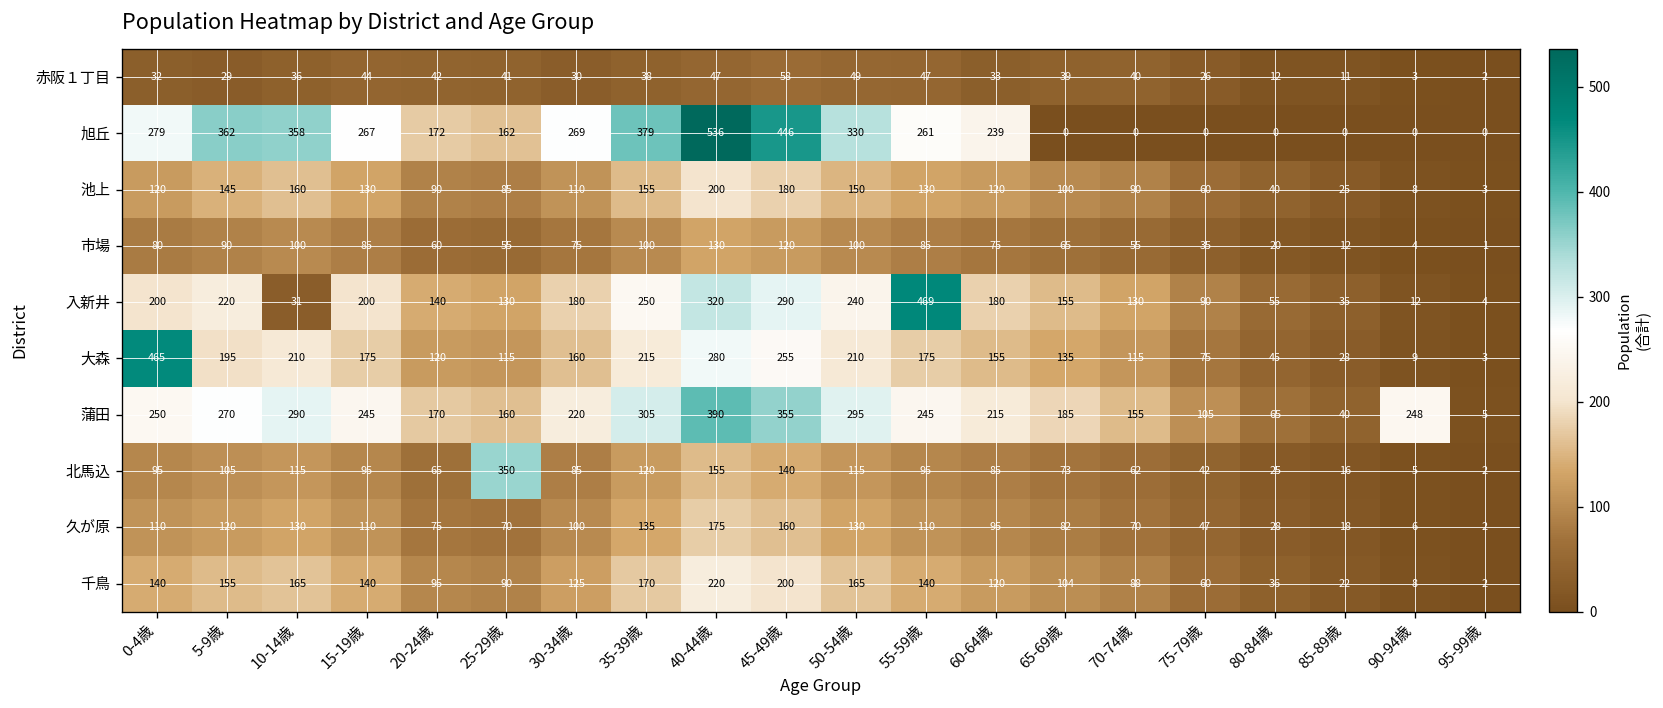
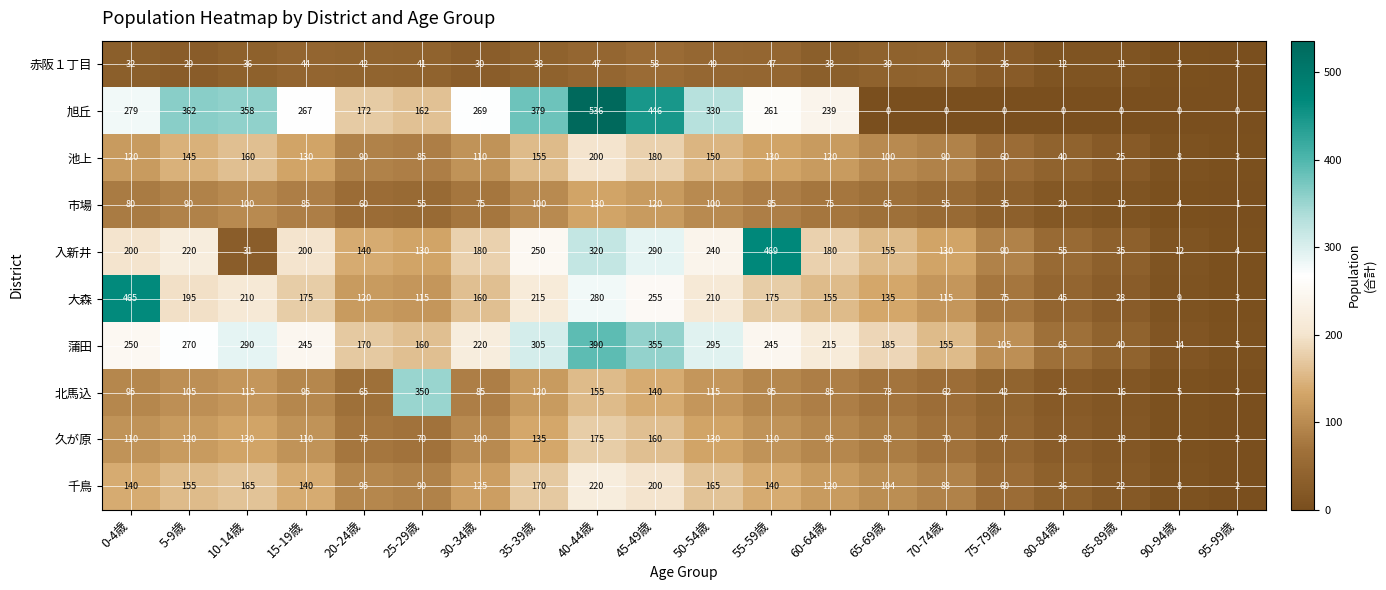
  {
    "赤阪１丁目": {
      "0-4歳": 32,
      "5-9歳": 29,
      "10-14歳": 36,
      "15-19歳": 44,
      "20-24歳": 42,
      "25-29歳": 41,
      "30-34歳": 30,
      "35-39歳": 38,
      "40-44歳": 47,
      "45-49歳": 58,
      "50-54歳": 49,
      "55-59歳": 47,
      "60-64歳": 33,
      "65-69歳": 39,
      "70-74歳": 40,
      "75-79歳": 26,
      "80-84歳": 12,
      "85-89歳": 11,
      "90-94歳": 3,
      "95-99歳": 2
    },
    "旭丘": {
      "0-4歳": 279,
      "5-9歳": 362,
      "10-14歳": 358,
      "15-19歳": 267,
      "20-24歳": 172,
      "25-29歳": 162,
      "30-34歳": 269,
      "35-39歳": 379,
      "40-44歳": 536,
      "45-49歳": 446,
      "50-54歳": 330,
      "55-59歳": 261,
      "60-64歳": 239,
      "65-69歳": 0,
      "70-74歳": 0,
      "75-79歳": 0,
      "80-84歳": 0,
      "85-89歳": 0,
      "90-94歳": 0,
      "95-99歳": 0
    },
    "池上": {
      "0-4歳": 120,
      "5-9歳": 145,
      "10-14歳": 160,
      "15-19歳": 130,
      "20-24歳": 90,
      "25-29歳": 85,
      "30-34歳": 110,
      "35-39歳": 155,
      "40-44歳": 200,
      "45-49歳": 180,
      "50-54歳": 150,
      "55-59歳": 130,
      "60-64歳": 120,
      "65-69歳": 100,
      "70-74歳": 90,
      "75-79歳": 60,
      "80-84歳": 40,
      "85-89歳": 25,
      "90-94歳": 8,
      "95-99歳": 3
    },
    "市場": {
      "0-4歳": 80,
      "5-9歳": 90,
      "10-14歳": 100,
      "15-19歳": 85,
      "20-24歳": 60,
      "25-29歳": 55,
      "30-34歳": 75,
      "35-39歳": 100,
      "40-44歳": 130,
      "45-49歳": 120,
      "50-54歳": 100,
      "55-59歳": 85,
      "60-64歳": 75,
      "65-69歳": 65,
      "70-74歳": 55,
      "75-79歳": 35,
      "80-84歳": 20,
      "85-89歳": 12,
      "90-94歳": 4,
      "95-99歳": 1
    },
    "入新井": {
      "0-4歳": 200,
      "5-9歳": 220,
      "10-14歳": 31,
      "15-19歳": 200,
      "20-24歳": 140,
      "25-29歳": 130,
      "30-34歳": 180,
      "35-39歳": 250,
      "40-44歳": 320,
      "45-49歳": 290,
      "50-54歳": 240,
      "55-59歳": 469,
      "60-64歳": 180,
      "65-69歳": 155,
      "70-74歳": 130,
      "75-79歳": 90,
      "80-84歳": 55,
      "85-89歳": 35,
      "90-94歳": 12,
      "95-99歳": 4
    },
    "大森": {
      "0-4歳": 465,
      "5-9歳": 195,
      "10-14歳": 210,
      "15-19歳": 175,
      "20-24歳": 120,
      "25-29歳": 115,
      "30-34歳": 160,
      "35-39歳": 215,
      "40-44歳": 280,
      "45-49歳": 255,
      "50-54歳": 210,
      "55-59歳": 175,
      "60-64歳": 155,
      "65-69歳": 135,
      "70-74歳": 115,
      "75-79歳": 75,
      "80-84歳": 45,
      "85-89歳": 28,
      "90-94歳": 9,
      "95-99歳": 3
    },
    "蒲田": {
      "0-4歳": 250,
      "5-9歳": 270,
      "10-14歳": 290,
      "15-19歳": 245,
      "20-24歳": 170,
      "25-29歳": 160,
      "30-34歳": 220,
      "35-39歳": 305,
      "40-44歳": 390,
      "45-49歳": 355,
      "50-54歳": 295,
      "55-59歳": 245,
      "60-64歳": 215,
      "65-69歳": 185,
      "70-74歳": 155,
      "75-79歳": 105,
      "80-84歳": 65,
      "85-89歳": 40,
-     "90-94歳": 248,
+     "90-94歳": 14,
      "95-99歳": 5
    },
    "北馬込": {
      "0-4歳": 95,
      "5-9歳": 105,
      "10-14歳": 115,
      "15-19歳": 95,
      "20-24歳": 65,
      "25-29歳": 350,
      "30-34歳": 85,
      "35-39歳": 120,
      "40-44歳": 155,
      "45-49歳": 140,
      "50-54歳": 115,
      "55-59歳": 95,
      "60-64歳": 85,
      "65-69歳": 73,
      "70-74歳": 62,
      "75-79歳": 42,
      "80-84歳": 25,
      "85-89歳": 16,
      "90-94歳": 5,
      "95-99歳": 2
    },
    "久が原": {
      "0-4歳": 110,
      "5-9歳": 120,
      "10-14歳": 130,
      "15-19歳": 110,
      "20-24歳": 75,
      "25-29歳": 70,
      "30-34歳": 100,
      "35-39歳": 135,
      "40-44歳": 175,
      "45-49歳": 160,
      "50-54歳": 130,
      "55-59歳": 110,
      "60-64歳": 95,
      "65-69歳": 82,
      "70-74歳": 70,
      "75-79歳": 47,
      "80-84歳": 28,
      "85-89歳": 18,
      "90-94歳": 6,
      "95-99歳": 2
    },
    "千鳥": {
      "0-4歳": 140,
      "5-9歳": 155,
      "10-14歳": 165,
      "15-19歳": 140,
      "20-24歳": 95,
      "25-29歳": 90,
      "30-34歳": 125,
      "35-39歳": 170,
      "40-44歳": 220,
      "45-49歳": 200,
      "50-54歳": 165,
      "55-59歳": 140,
      "60-64歳": 120,
      "65-69歳": 104,
      "70-74歳": 88,
      "75-79歳": 60,
      "80-84歳": 36,
      "85-89歳": 22,
      "90-94歳": 8,
      "95-99歳": 2
    }
  }
